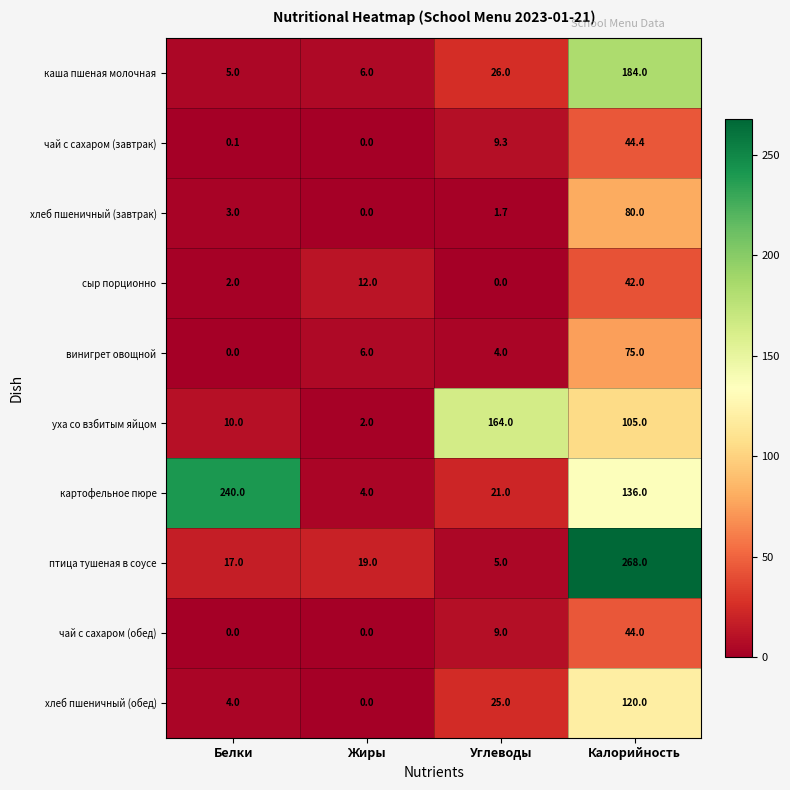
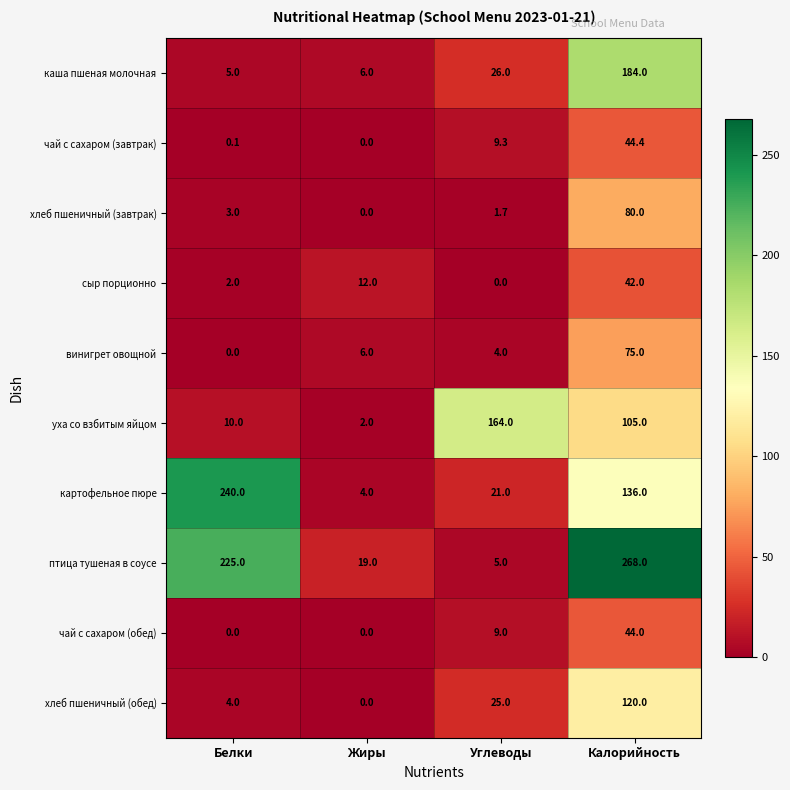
  {
    "каша пшеная молочная": {
      "Белки": 5.0,
      "Жиры": 6.0,
      "Углеводы": 26.0,
      "Калорийность": 184.0
    },
    "чай с сахаром (завтрак)": {
      "Белки": 0.1,
      "Жиры": 0.0,
      "Углеводы": 9.3,
      "Калорийность": 44.4
    },
    "хлеб пшеничный (завтрак)": {
      "Белки": 3.0,
      "Жиры": 0.0,
      "Углеводы": 1.7,
      "Калорийность": 80.0
    },
    "сыр порционно": {
      "Белки": 2.0,
      "Жиры": 12.0,
      "Углеводы": 0.0,
      "Калорийность": 42.0
    },
    "винигрет овощной": {
      "Белки": 0.0,
      "Жиры": 6.0,
      "Углеводы": 4.0,
      "Калорийность": 75.0
    },
    "уха со взбитым яйцом": {
      "Белки": 10.0,
      "Жиры": 2.0,
      "Углеводы": 164.0,
      "Калорийность": 105.0
    },
    "картофельное пюре": {
      "Белки": 240.0,
      "Жиры": 4.0,
      "Углеводы": 21.0,
      "Калорийность": 136.0
    },
    "птица тушеная в соусе": {
-     "Белки": 17.0,
+     "Белки": 225.0,
      "Жиры": 19.0,
      "Углеводы": 5.0,
      "Калорийность": 268.0
    },
    "чай с сахаром (обед)": {
      "Белки": 0.0,
      "Жиры": 0.0,
      "Углеводы": 9.0,
      "Калорийность": 44.0
    },
    "хлеб пшеничный (обед)": {
      "Белки": 4.0,
      "Жиры": 0.0,
      "Углеводы": 25.0,
      "Калорийность": 120.0
    }
  }
